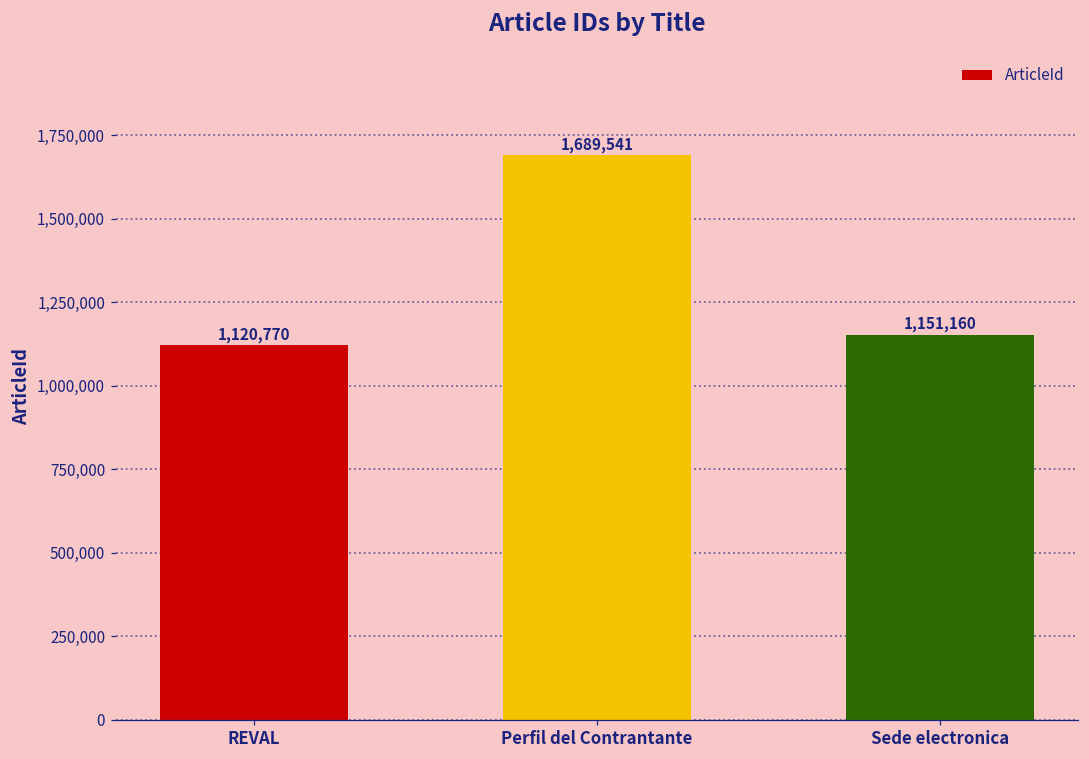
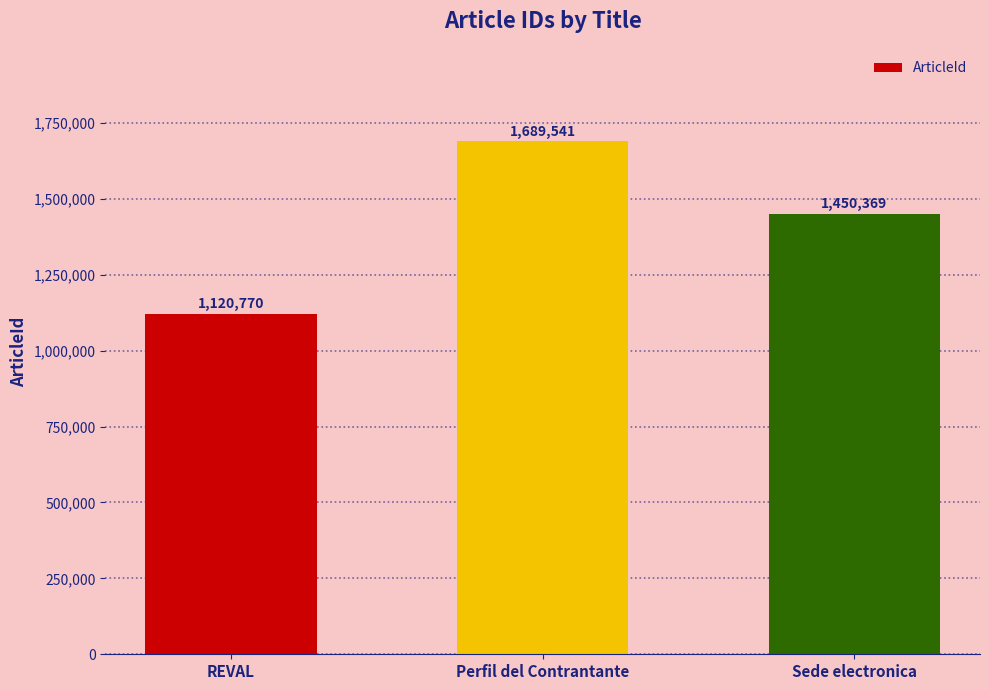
  {
    "REVAL": "1,120,770",
    "Perfil del Contrantante": "1,689,541",
-   "Sede electronica": "1,151,160"
+   "Sede electronica": "1,450,369"
  }
